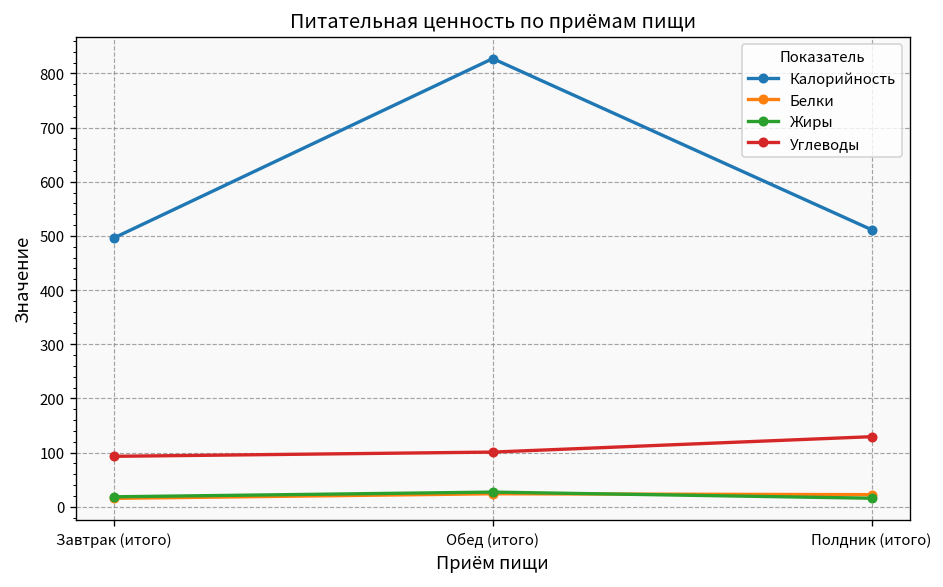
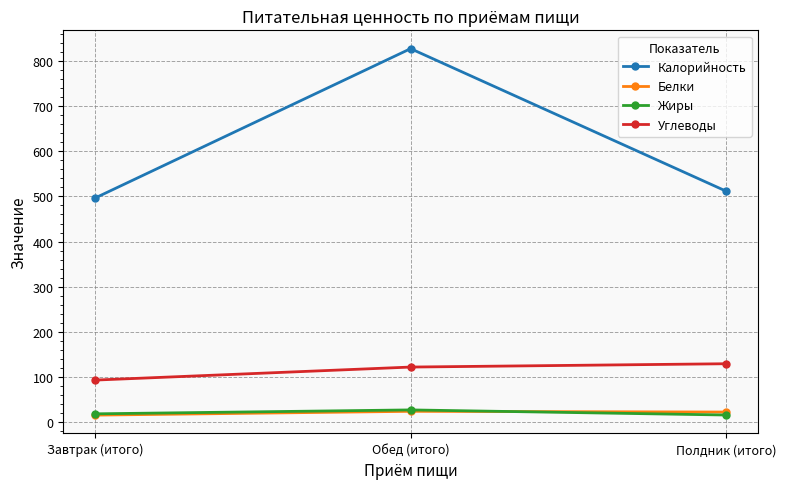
  {
    "Калорийность": {
      "Завтрак (итого)": 500,
      "Обед (итого)": 830,
      "Полдник (итого)": 510
    },
    "Белки": {
      "Полдник (итого)": 20
    },
    "Жиры": {
      "Полдник (итого)": 20
    },
    "Углеводы": {
      "Завтрак (итого)": 90,
-     "Обед (итого)": 100,
+     "Обед (итого)": 120,
      "Полдник (итого)": 130
    }
  }
